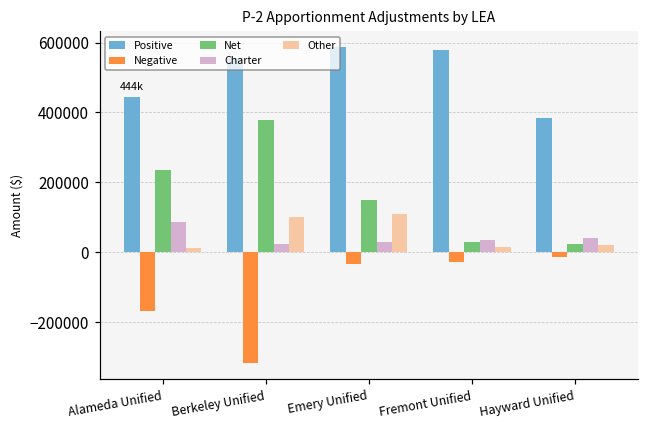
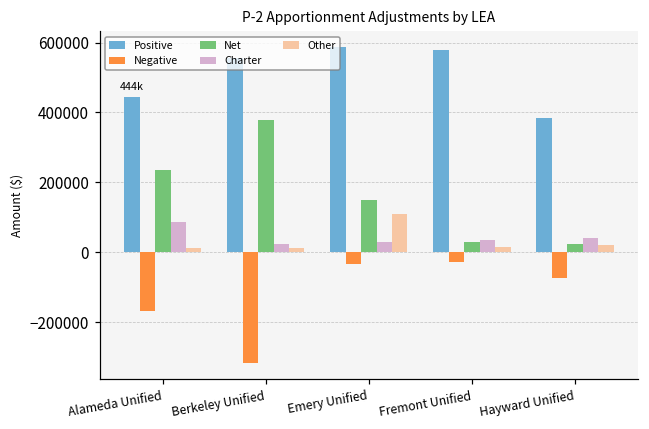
  {
    "Positive": {
      "Alameda Unified": "444k"
    },
    "Negative": {
      "Alameda Unified": "-170000",
      "Berkeley Unified": "-320000",
      "Emery Unified": "-30000",
      "Fremont Unified": "-30000",
-     "Hayward Unified": "-10000"
+     "Hayward Unified": "-70000"
    },
    "Net": {
      "Alameda Unified": "240000",
      "Berkeley Unified": "380000",
      "Emery Unified": "150000",
      "Fremont Unified": "30000",
      "Hayward Unified": "20000"
    },
    "Charter": {
      "Alameda Unified": "90000",
      "Berkeley Unified": "20000",
      "Emery Unified": "30000",
      "Fremont Unified": "30000",
      "Hayward Unified": "40000"
    },
    "Other": {
      "Alameda Unified": "10000",
-     "Berkeley Unified": "100000",
+     "Berkeley Unified": "10000",
      "Emery Unified": "110000",
      "Fremont Unified": "20000",
      "Hayward Unified": "20000"
    }
  }
